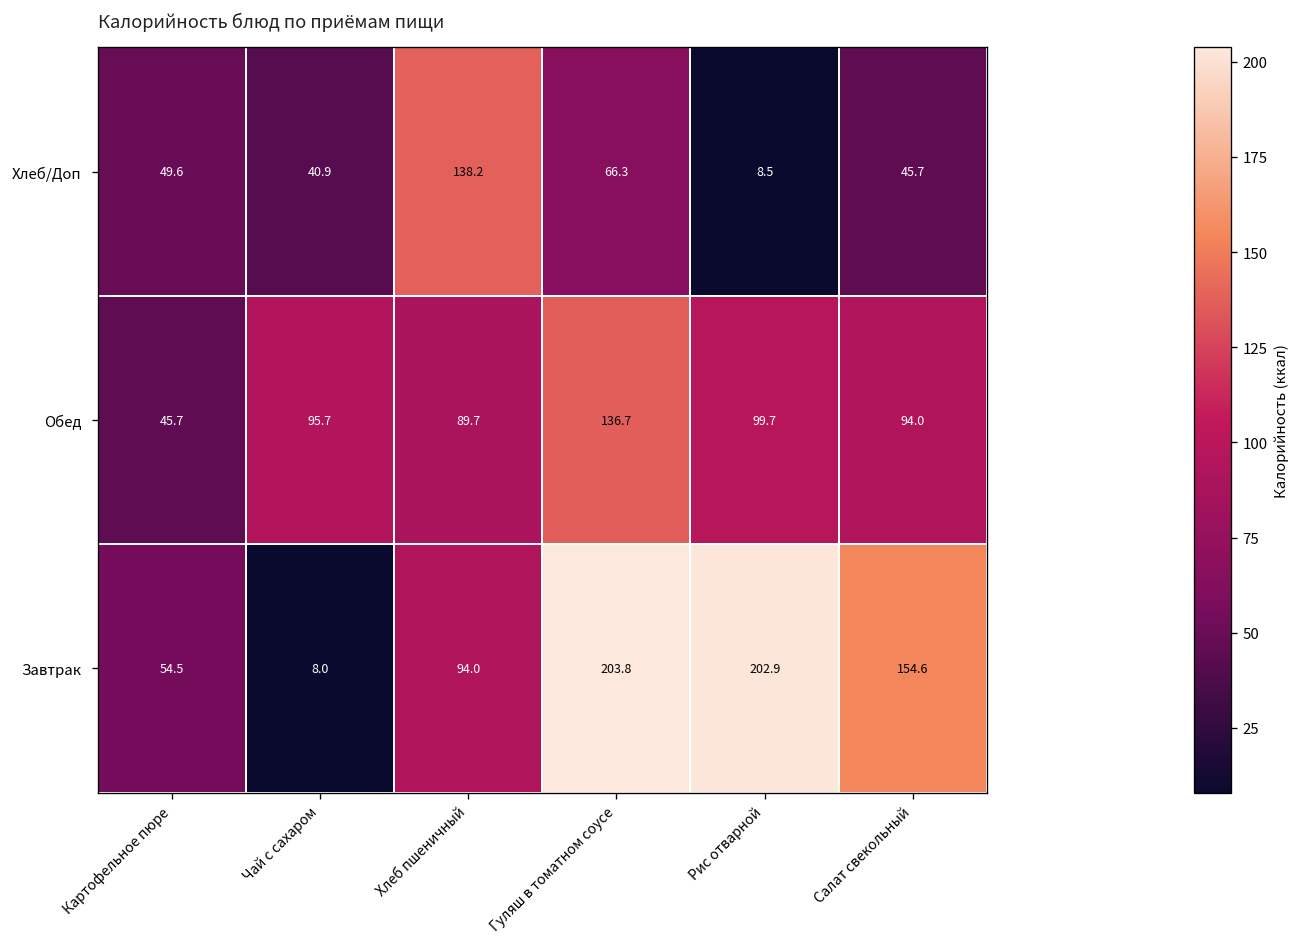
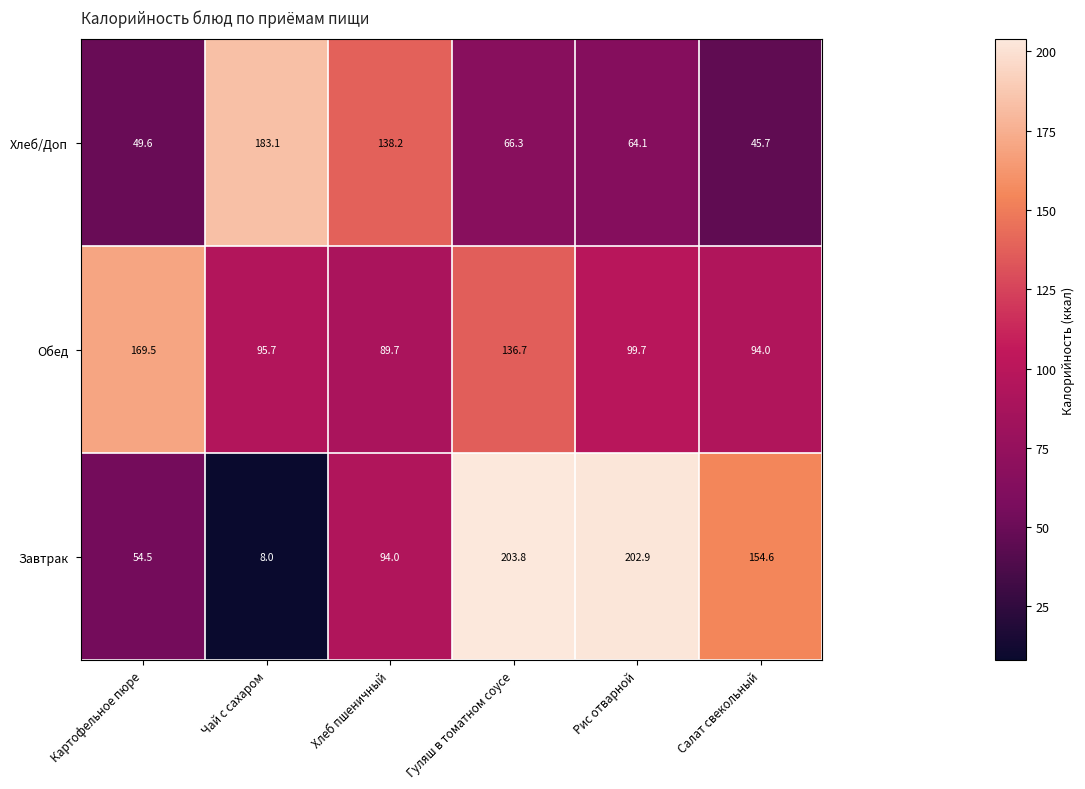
  {
    "Хлеб/Доп": {
      "Картофельное пюре": 49.6,
-     "Чай с сахаром": 40.9,
+     "Чай с сахаром": 183.1,
      "Хлеб пшеничный": 138.2,
      "Гуляш в томатном соусе": 66.3,
-     "Рис отварной": 8.5,
+     "Рис отварной": 64.1,
      "Салат свекольный": 45.7
    },
    "Обед": {
-     "Картофельное пюре": 45.7,
+     "Картофельное пюре": 169.5,
      "Чай с сахаром": 95.7,
      "Хлеб пшеничный": 89.7,
      "Гуляш в томатном соусе": 136.7,
      "Рис отварной": 99.7,
      "Салат свекольный": 94.0
    },
    "Завтрак": {
      "Картофельное пюре": 54.5,
      "Чай с сахаром": 8.0,
      "Хлеб пшеничный": 94.0,
      "Гуляш в томатном соусе": 203.8,
      "Рис отварной": 202.9,
      "Салат свекольный": 154.6
    }
  }
